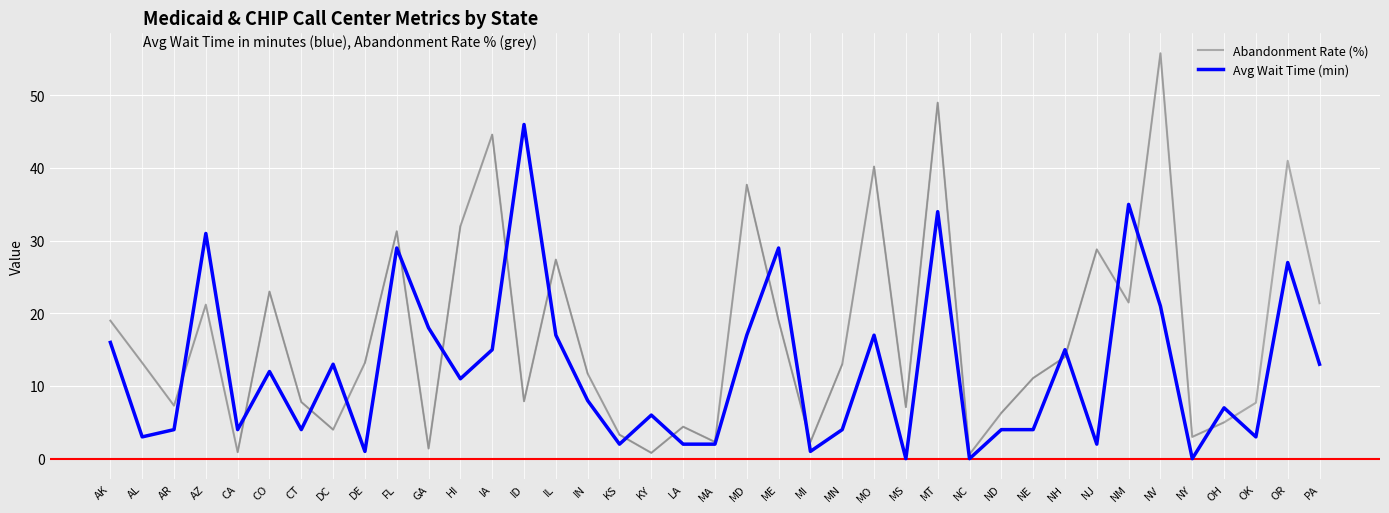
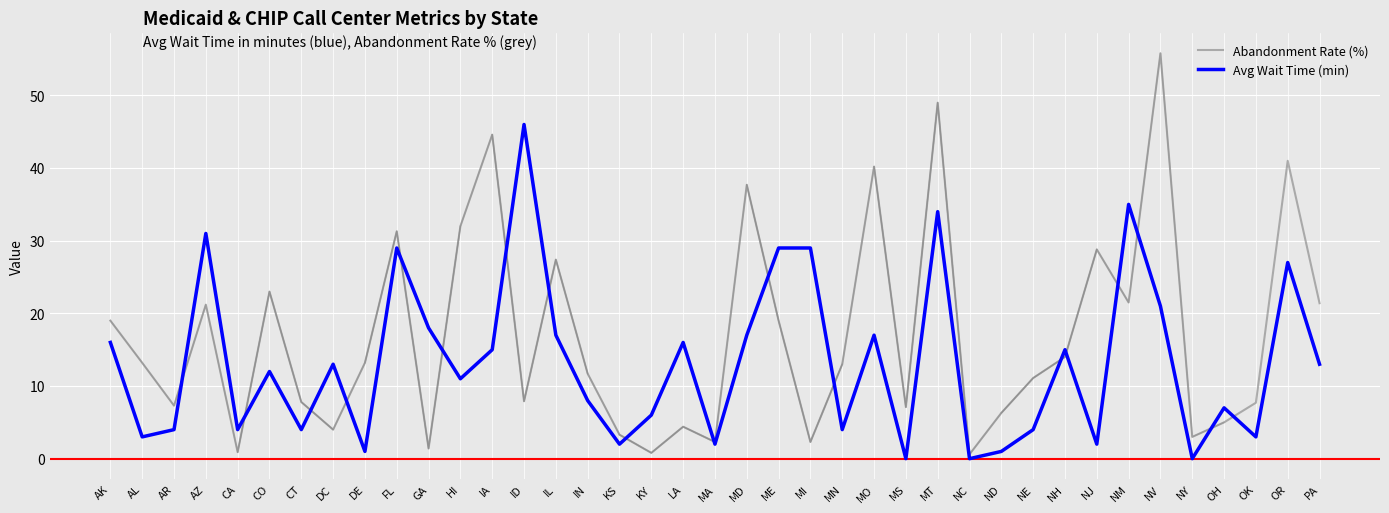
  {
    "Avg Wait Time (min)": {
      "AK": 16,
      "AL": 3,
      "AR": 4,
      "AZ": 31,
      "CA": 4,
      "CO": 12,
      "CT": 4,
      "DC": 13,
      "DE": 1,
      "FL": 29,
      "GA": 18,
      "HI": 11,
      "IA": 15,
      "ID": 46,
      "IL": 17,
      "IN": 8,
      "KS": 2,
      "KY": 6,
-     "LA": 2,
+     "LA": 16,
      "MD": 17,
      "ME": 29,
-     "MI": 1,
+     "MI": 29,
      "MN": 4,
      "MO": 17,
      "MS": 0,
      "MT": 34,
      "NC": 0,
-     "ND": 4,
+     "ND": 1,
      "NE": 4,
      "NH": 15,
      "NJ": 2,
      "NM": 35,
      "NV": 21,
      "NY": 0,
      "OH": 7,
      "OK": 3,
      "OR": 27,
      "PA": 13
    }
  }
